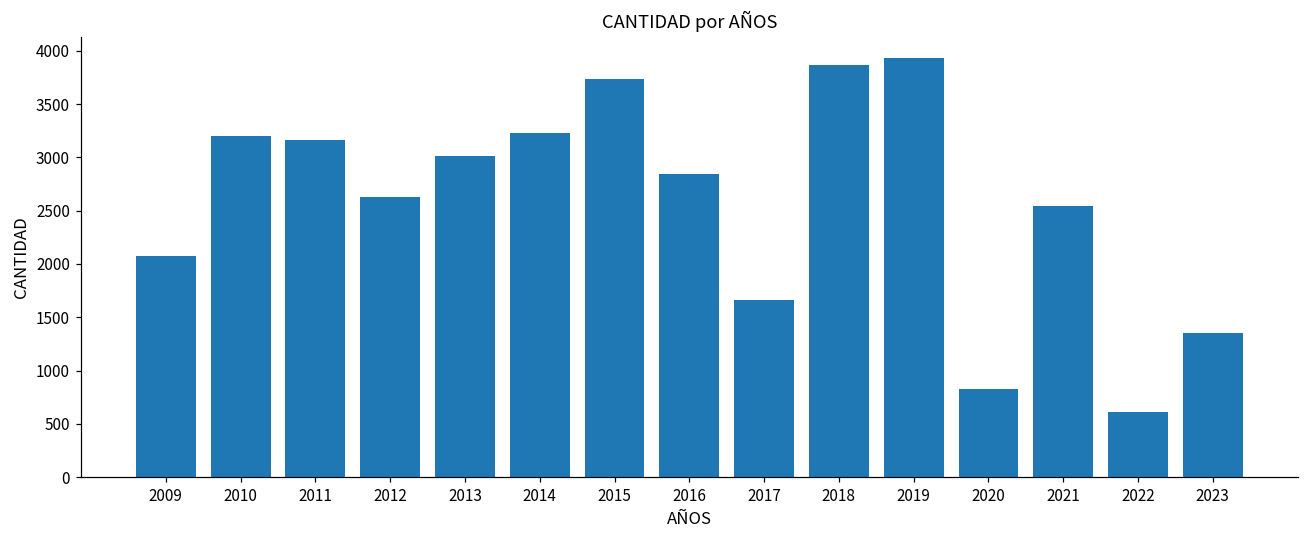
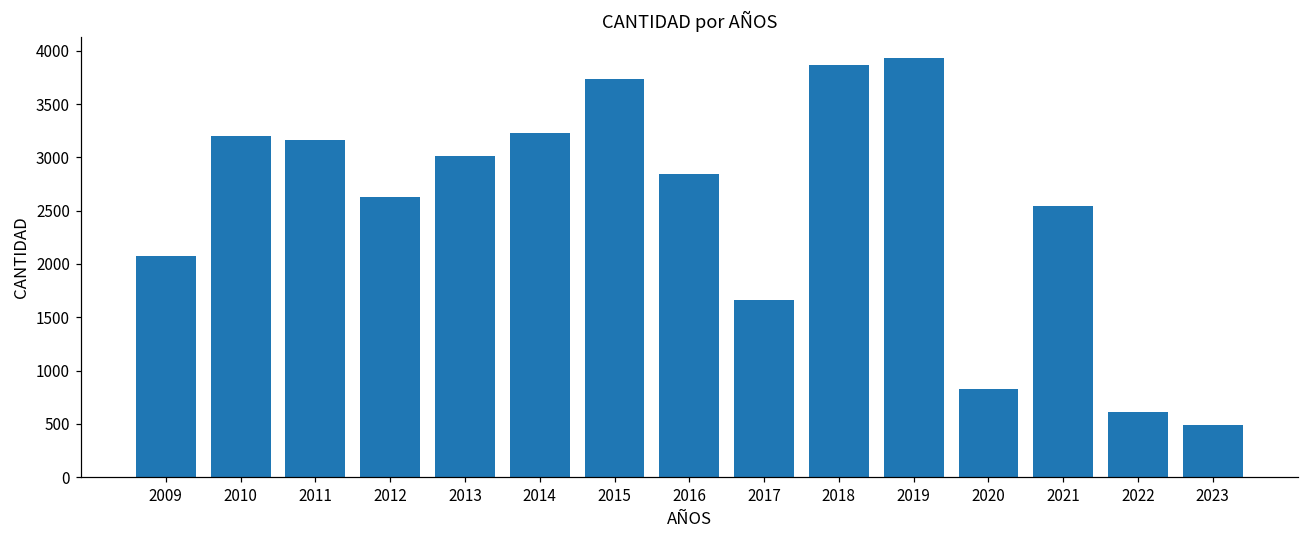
  {
    "2009": 2100,
    "2010": 3200,
    "2011": 3200,
    "2012": 2600,
    "2013": 3000,
    "2014": 3200,
    "2015": 3700,
    "2016": 2800,
    "2017": 1700,
    "2018": 3900,
    "2019": 3900,
    "2020": 800,
    "2021": 2500,
    "2022": 600,
-   "2023": 1400
+   "2023": 500
  }
